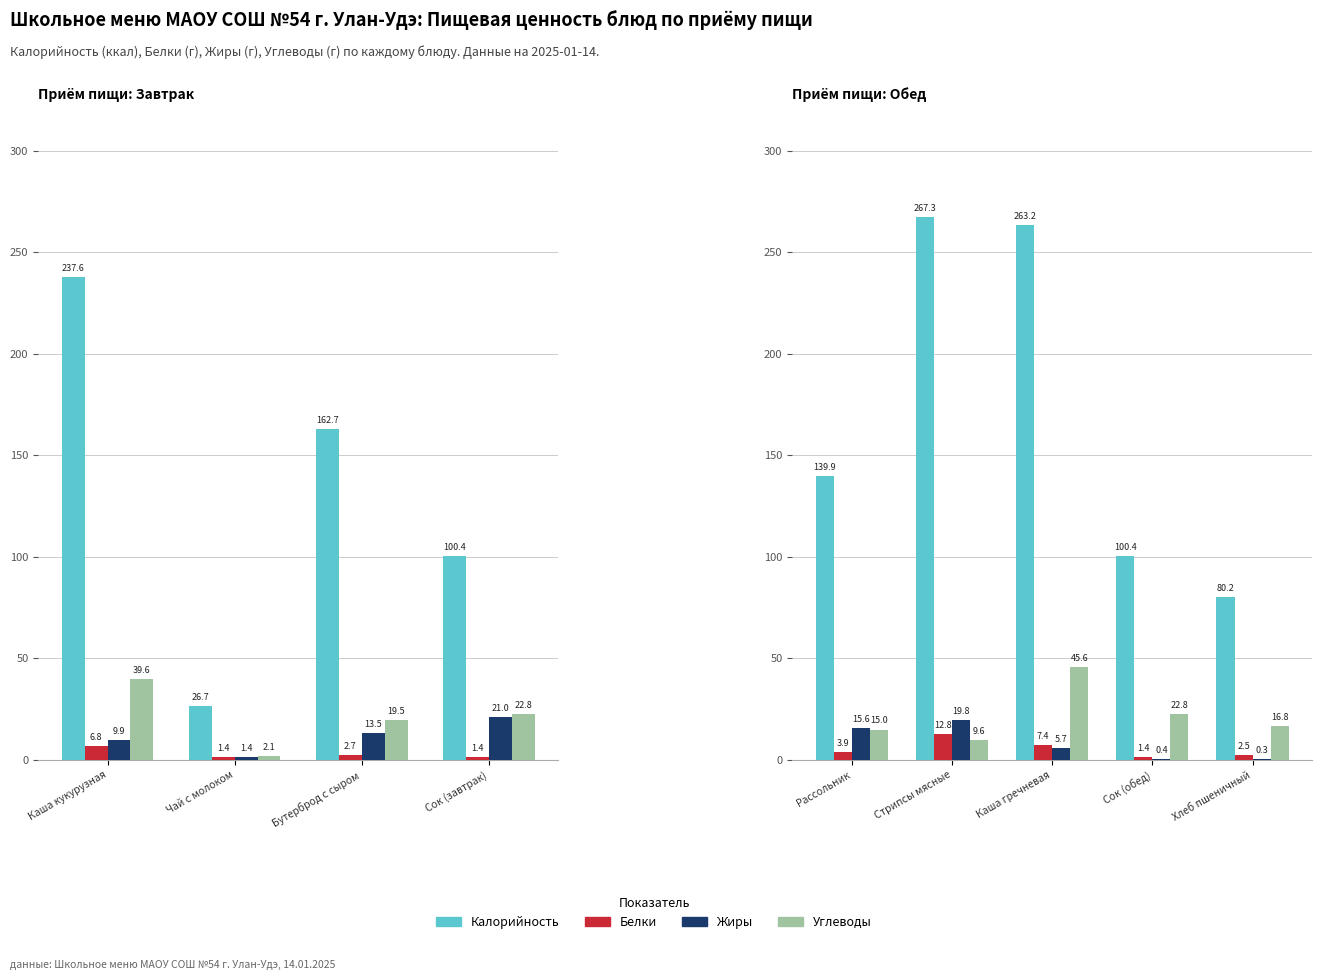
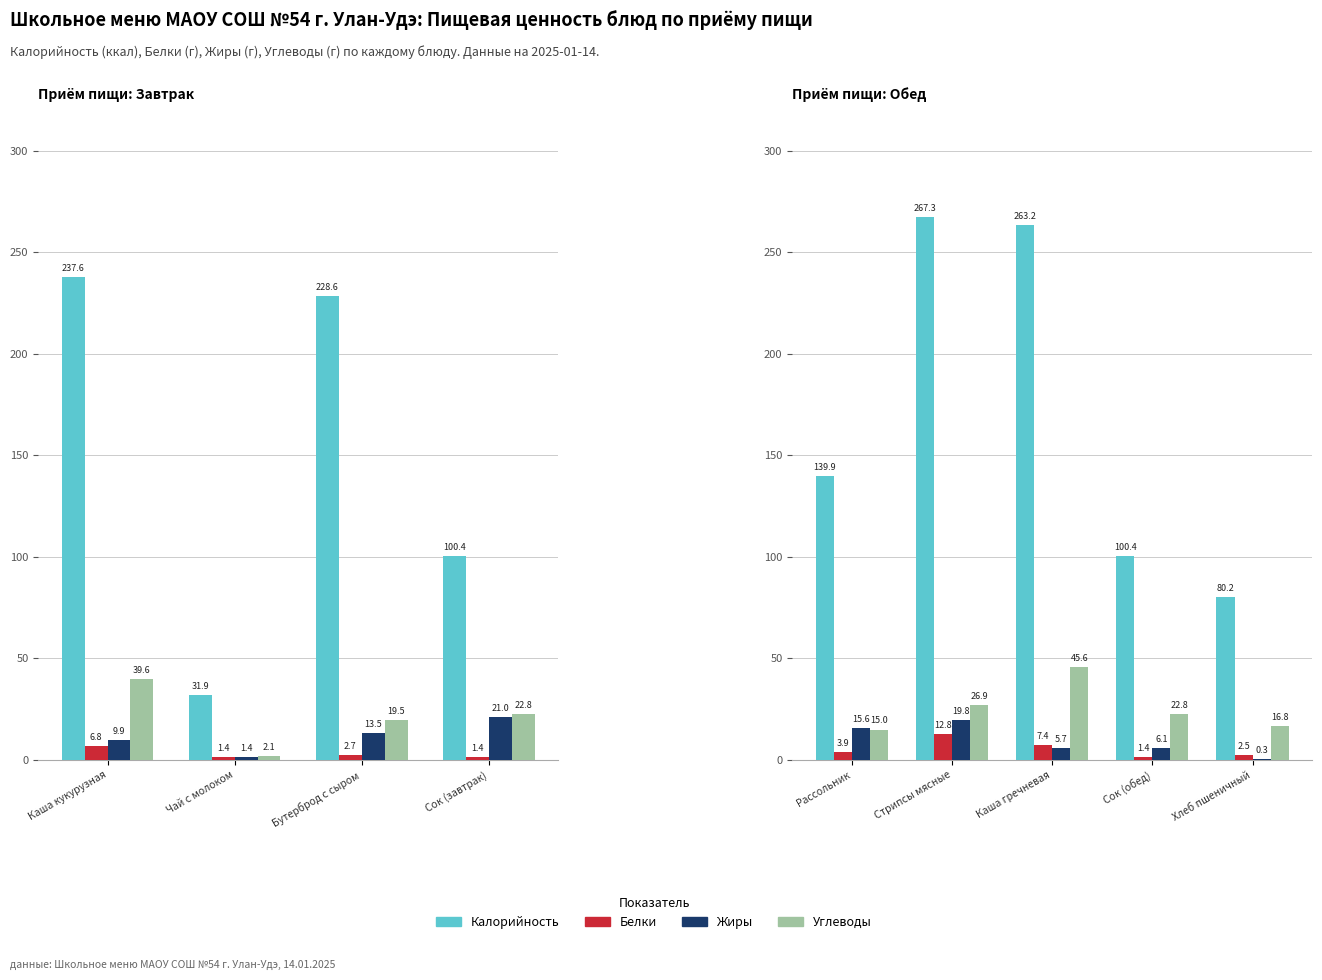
  {
    "Приём пищи: Завтрак": {
      "Калорийность": {
        "Каша кукурузная": 237.6,
-       "Чай с молоком": 26.7,
-       "Бутерброд с сыром": 162.7,
+       "Чай с молоком": 31.9,
+       "Бутерброд с сыром": 228.6,
        "Сок (завтрак)": 100.4
      },
      "Белки": {
        "Каша кукурузная": 6.8,
        "Чай с молоком": 1.4,
        "Бутерброд с сыром": 2.7,
        "Сок (завтрак)": 1.4
      },
      "Жиры": {
        "Каша кукурузная": 9.9,
        "Чай с молоком": 1.4,
        "Бутерброд с сыром": 13.5,
        "Сок (завтрак)": 21.0
      },
      "Углеводы": {
        "Каша кукурузная": 39.6,
        "Чай с молоком": 2.1,
        "Бутерброд с сыром": 19.5,
        "Сок (завтрак)": 22.8
      }
    },
    "Приём пищи: Обед": {
      "Калорийность": {
        "Рассольник": 139.9,
        "Стрипсы мясные": 267.3,
        "Каша гречневая": 263.2,
        "Сок (обед)": 100.4,
        "Хлеб пшеничный": 80.2
      },
      "Белки": {
        "Рассольник": 3.9,
        "Стрипсы мясные": 12.8,
        "Каша гречневая": 7.4,
        "Сок (обед)": 1.4,
        "Хлеб пшеничный": 2.5
      },
      "Жиры": {
        "Рассольник": 15.6,
        "Стрипсы мясные": 19.8,
        "Каша гречневая": 5.7,
-       "Сок (обед)": 0.4,
+       "Сок (обед)": 6.1,
        "Хлеб пшеничный": 0.3
      },
      "Углеводы": {
        "Рассольник": 15.0,
-       "Стрипсы мясные": 9.6,
+       "Стрипсы мясные": 26.9,
        "Каша гречневая": 45.6,
        "Сок (обед)": 22.8,
        "Хлеб пшеничный": 16.8
      }
    }
  }
